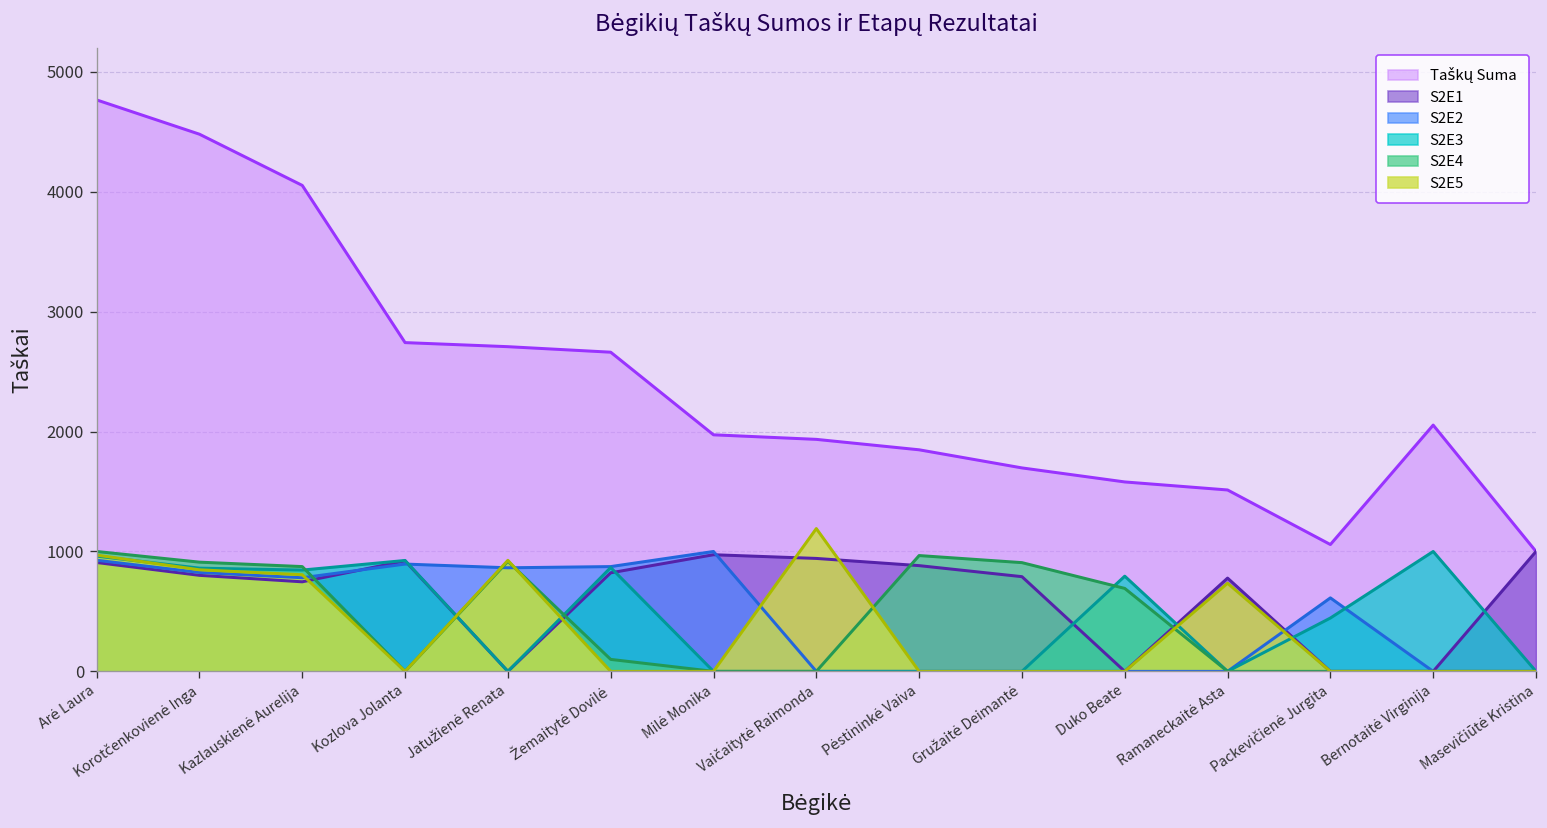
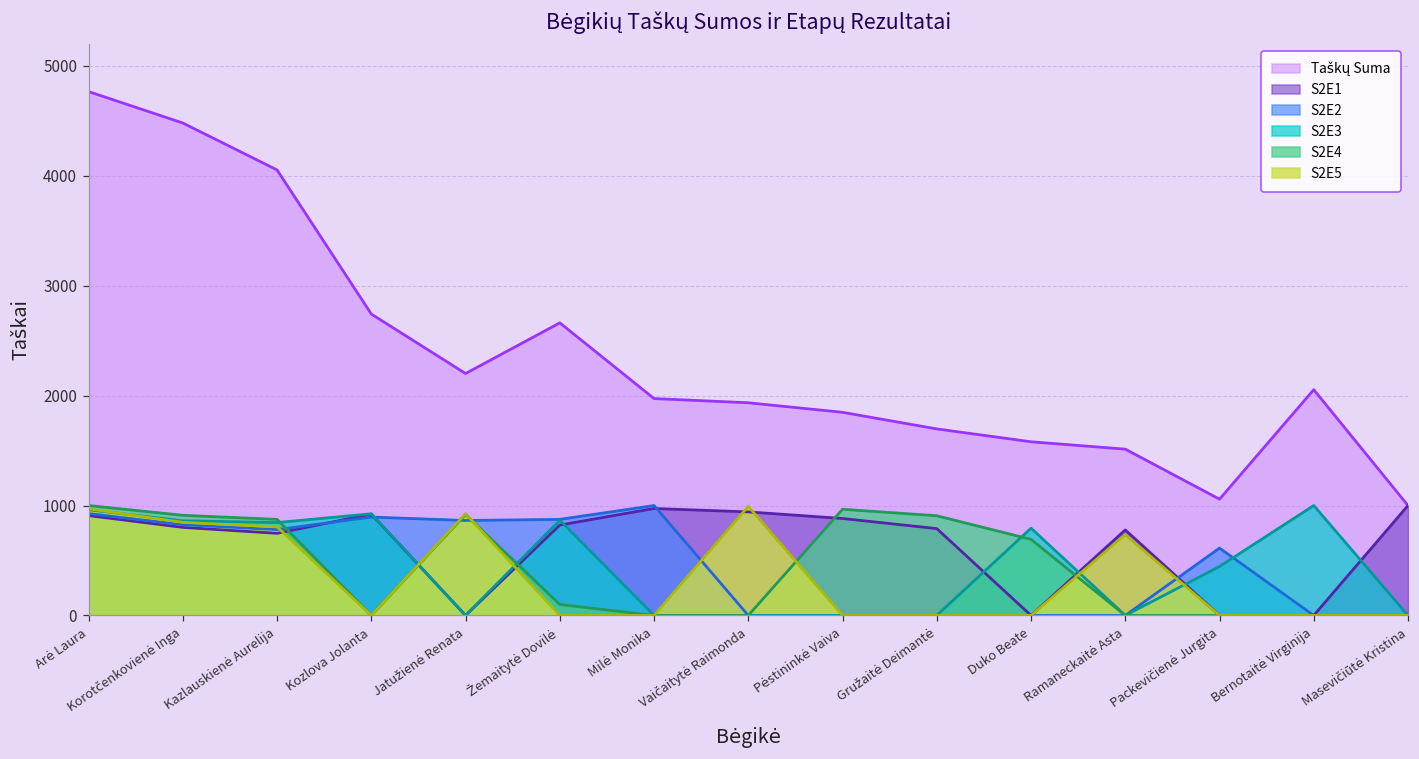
  {
    "Taškų Suma": {
      "Arė Laura": 4800,
      "Korotčenkovienė Inga": 4500,
      "Kazlauskienė Aurelija": 4100,
      "Kozlova Jolanta": 2700,
-     "Jatužienė Renata": 2700,
+     "Jatužienė Renata": 2200,
      "Žemaitytė Dovilė": 2700,
      "Milė Monika": 2000,
      "Vaičaitytė Raimonda": 1900,
      "Pėstininkė Vaiva": 1800,
      "Gružaitė Deimantė": 1700,
      "Duko Beate": 1600,
      "Ramaneckaitė Asta": 1500,
      "Packevičienė Jurgita": 1100,
      "Bernotaitė Virginija": 2100
    },
    "S2E1": {
      "Kazlauskienė Aurelija": 700,
      "Žemaitytė Dovilė": 800,
      "Milė Monika": 1000,
      "Vaičaitytė Raimonda": 900,
      "Pėstininkė Vaiva": 900,
      "Gružaitė Deimantė": 800,
      "Ramaneckaitė Asta": 800
    },
    "S2E2": {
      "Kozlova Jolanta": 900,
      "Jatužienė Renata": 900,
      "Milė Monika": 1000,
      "Packevičienė Jurgita": 600
    },
    "S2E3": {
      "Kazlauskienė Aurelija": 800,
      "Duko Beate": 800,
      "Packevičienė Jurgita": 400,
      "Bernotaitė Virginija": 1000
    },
    "S2E4": {
      "Arė Laura": 1000,
      "Korotčenkovienė Inga": 900,
      "Kazlauskienė Aurelija": 900,
      "Žemaitytė Dovilė": 100,
      "Pėstininkė Vaiva": 1000,
      "Gružaitė Deimantė": 900,
      "Duko Beate": 700
    },
    "S2E5": {
      "Žemaitytė Dovilė": 0,
-     "Vaičaitytė Raimonda": 1200,
+     "Vaičaitytė Raimonda": 1000,
      "Ramaneckaitė Asta": 700
    }
  }
